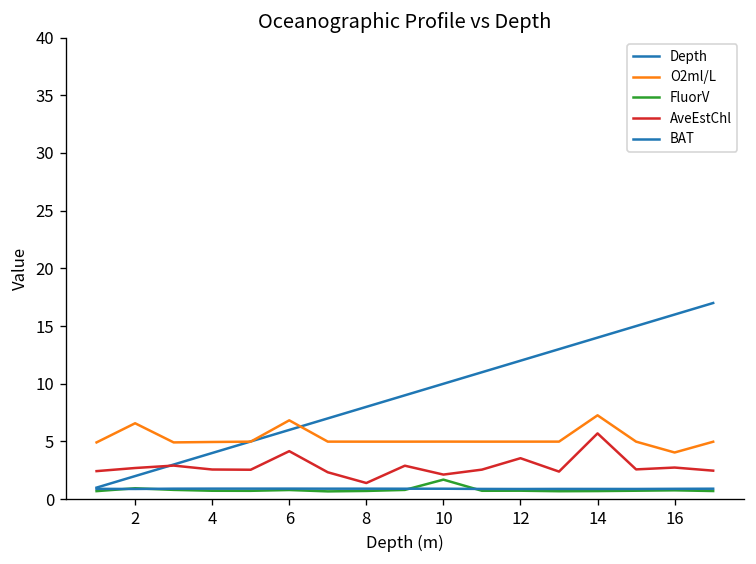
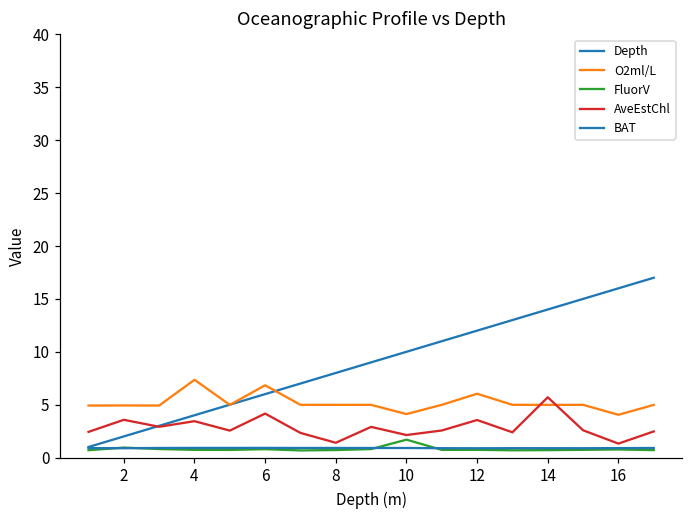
  {
    "O2ml/L": {
-     "2": 7,
-     "4": 5,
+     "2": 5,
+     "4": 7,
      "6": 7,
      "8": 5,
-     "10": 5,
-     "12": 5,
-     "14": 7,
+     "10": 4,
+     "12": 6,
+     "14": 5,
      "16": 4
    },
    "FluorV": {
      "10": 2
    },
    "AveEstChl": {
-     "2": 3,
-     "4": 2.6,
+     "2": 4,
+     "4": 3.4,
      "6": 4,
      "8": 1,
      "10": 2,
      "12": 4,
      "14": 6,
-     "16": 3
+     "16": 1
    }
  }
